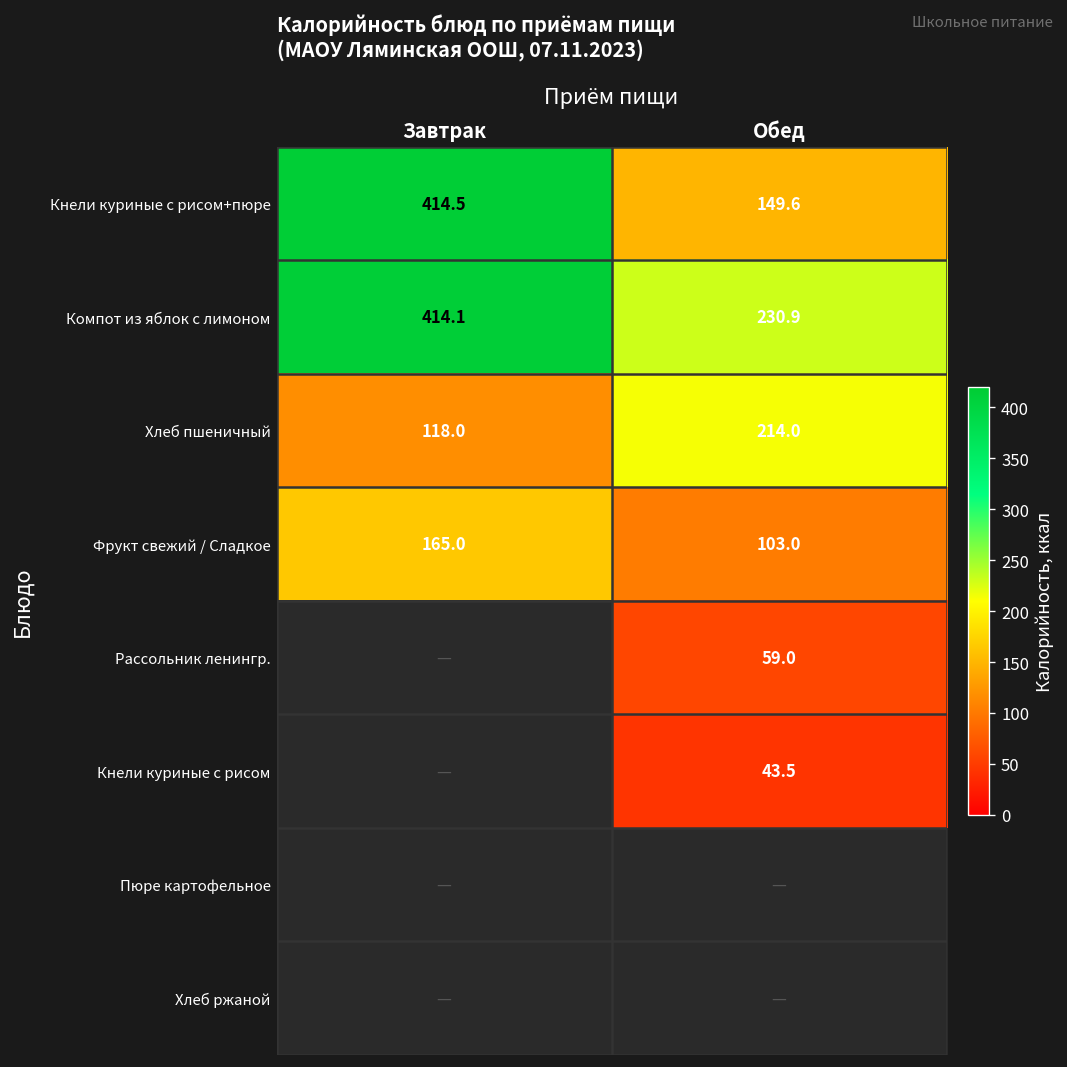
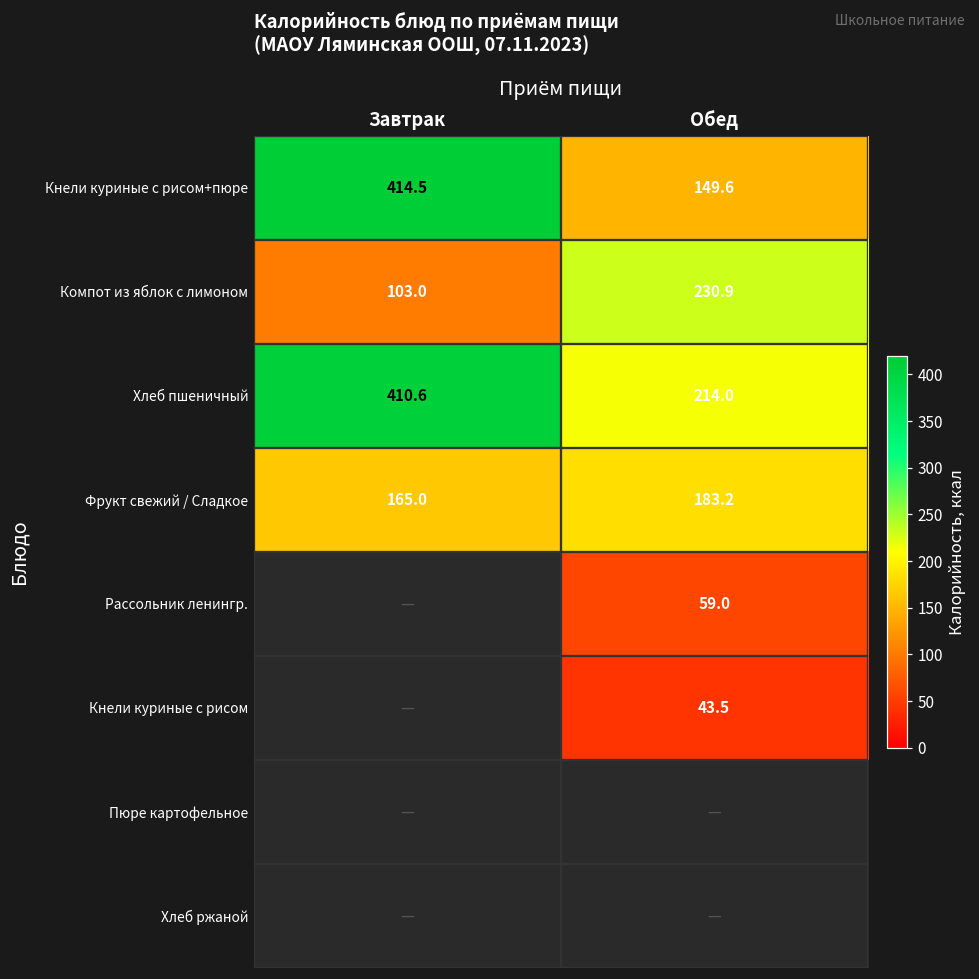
  {
    "Кнели куриные с рисом+пюре": {
      "Завтрак": 414.5,
      "Обед": 149.6
    },
    "Компот из яблок с лимоном": {
-     "Завтрак": 414.1,
+     "Завтрак": 103.0,
      "Обед": 230.9
    },
    "Хлеб пшеничный": {
-     "Завтрак": 118.0,
+     "Завтрак": 410.6,
      "Обед": 214.0
    },
    "Фрукт свежий / Сладкое": {
      "Завтрак": 165.0,
-     "Обед": 103.0
+     "Обед": 183.2
    },
    "Рассольник ленингр.": {
      "Обед": 59.0
    },
    "Кнели куриные с рисом": {
      "Обед": 43.5
    }
  }
